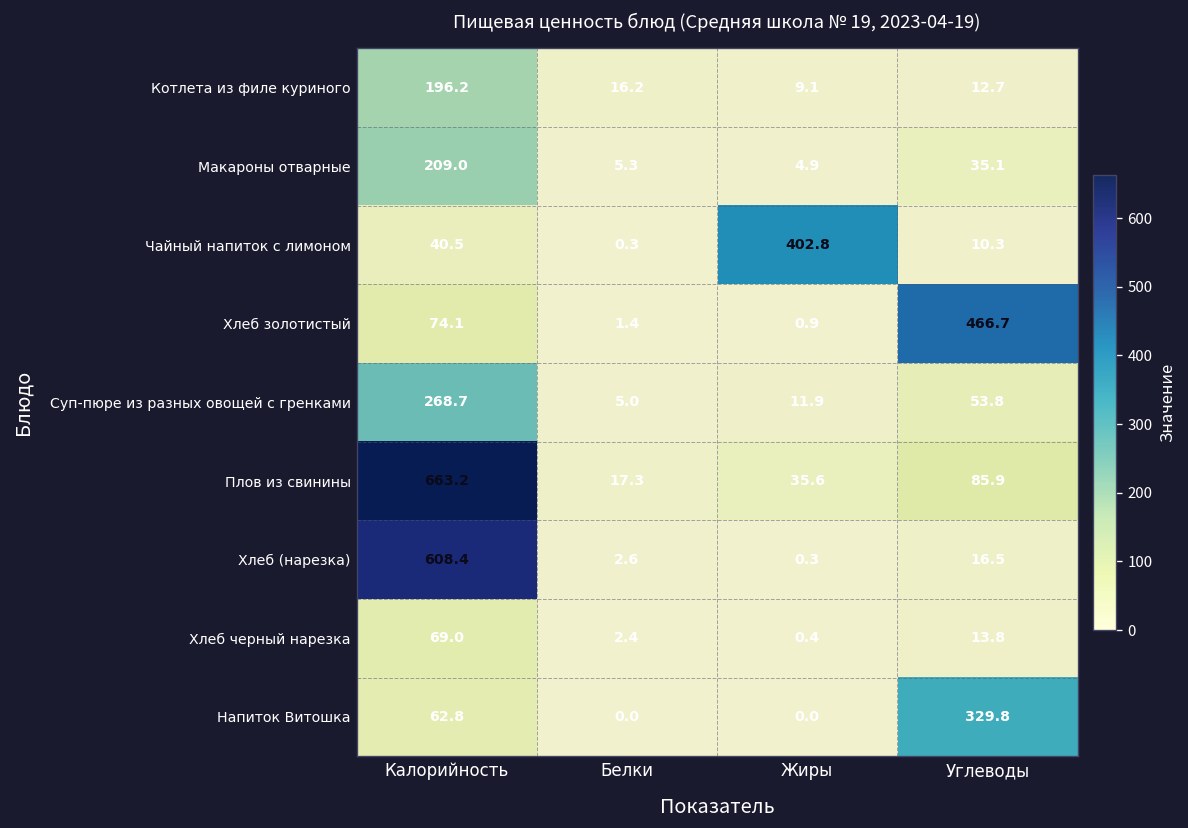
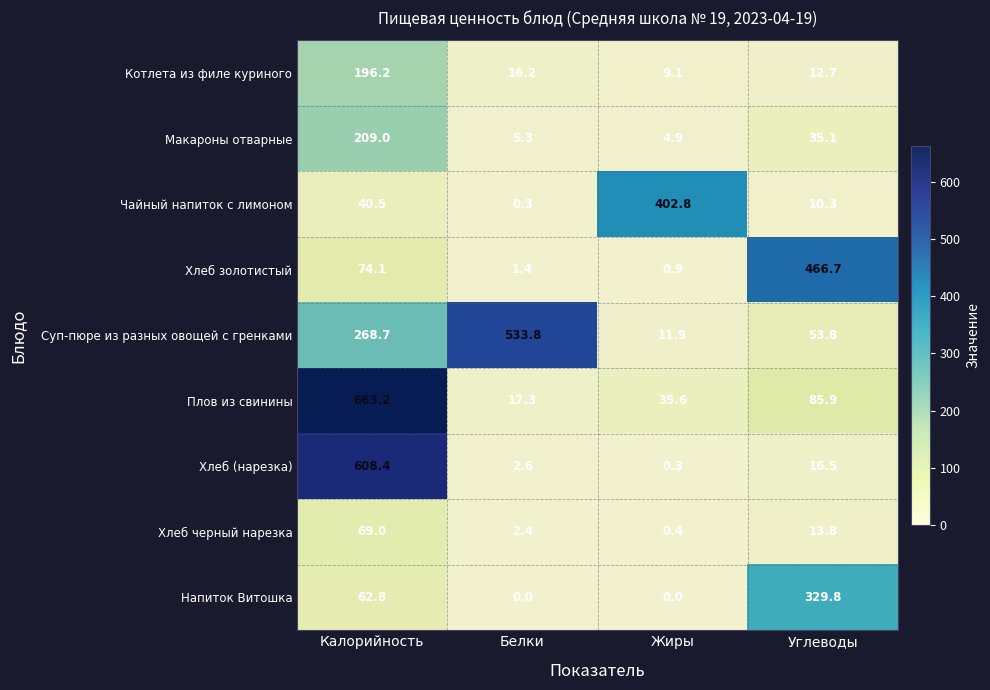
  {
    "Котлета из филе куриного": {
      "Калорийность": 196.2,
      "Белки": 16.2,
      "Жиры": 9.1,
      "Углеводы": 12.7
    },
    "Макароны отварные": {
      "Калорийность": 209.0,
      "Белки": 5.3,
      "Жиры": 4.9,
      "Углеводы": 35.1
    },
    "Чайный напиток с лимоном": {
      "Калорийность": 40.5,
      "Белки": 0.3,
      "Жиры": 402.8,
      "Углеводы": 10.3
    },
    "Хлеб золотистый": {
      "Калорийность": 74.1,
      "Белки": 1.4,
      "Жиры": 0.9,
      "Углеводы": 466.7
    },
    "Суп-пюре из разных овощей с гренками": {
      "Калорийность": 268.7,
-     "Белки": 5.0,
+     "Белки": 533.8,
      "Жиры": 11.9,
      "Углеводы": 53.8
    },
    "Плов из свинины": {
      "Калорийность": 663.2,
      "Белки": 17.3,
      "Жиры": 35.6,
      "Углеводы": 85.9
    },
    "Хлеб (нарезка)": {
      "Калорийность": 608.4,
      "Белки": 2.6,
      "Жиры": 0.3,
      "Углеводы": 16.5
    },
    "Хлеб черный нарезка": {
      "Калорийность": 69.0,
      "Белки": 2.4,
      "Жиры": 0.4,
      "Углеводы": 13.8
    },
    "Напиток Витошка": {
      "Калорийность": 62.8,
      "Белки": 0.0,
      "Жиры": 0.0,
      "Углеводы": 329.8
    }
  }
